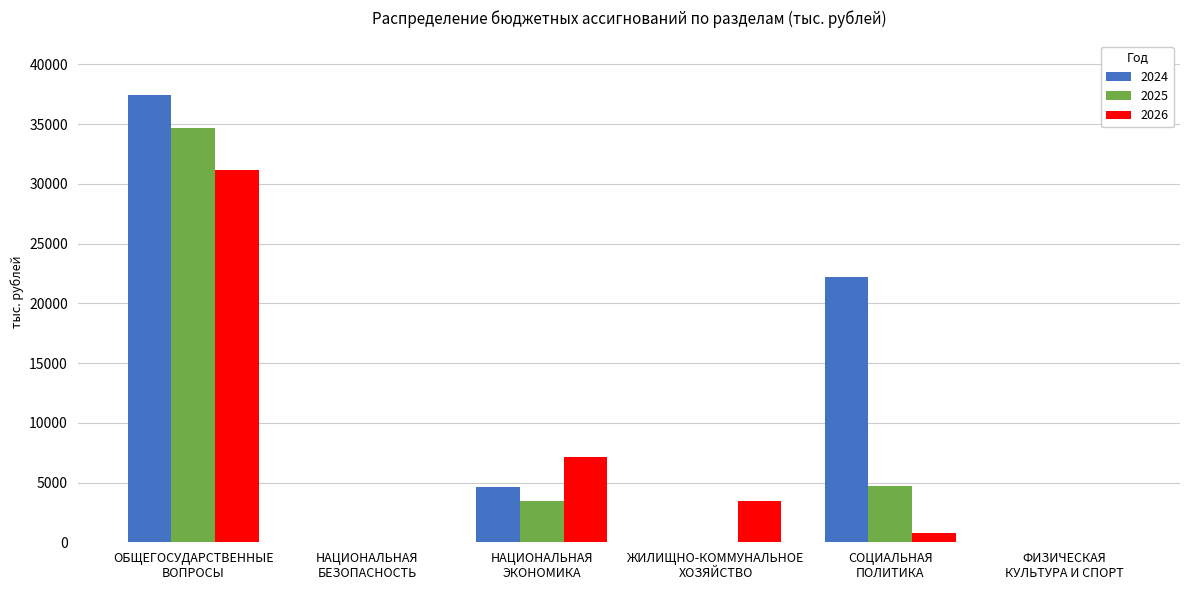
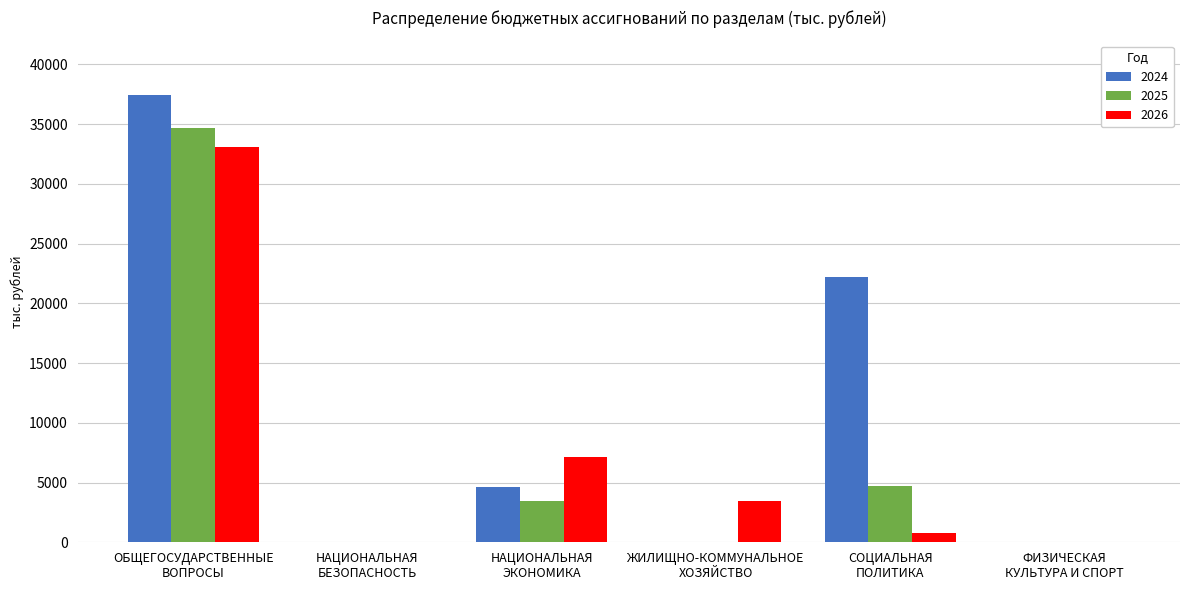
  {
    "2024": {
      "ОБЩЕГОСУДАРСТВЕННЫЕ ВОПРОСЫ": 37500,
      "НАЦИОНАЛЬНАЯ ЭКОНОМИКА": 4700,
      "ЖИЛИЩНО-КОММУНАЛЬНОЕ ХОЗЯЙСТВО": 0,
      "СОЦИАЛЬНАЯ ПОЛИТИКА": 22200,
      "ФИЗИЧЕСКАЯ КУЛЬТУРА И СПОРТ": 0
    },
    "2025": {
      "ОБЩЕГОСУДАРСТВЕННЫЕ ВОПРОСЫ": 34700,
      "НАЦИОНАЛЬНАЯ БЕЗОПАСНОСТЬ": 0,
      "НАЦИОНАЛЬНАЯ ЭКОНОМИКА": 3500,
      "ЖИЛИЩНО-КОММУНАЛЬНОЕ ХОЗЯЙСТВО": 0,
      "СОЦИАЛЬНАЯ ПОЛИТИКА": 4700,
      "ФИЗИЧЕСКАЯ КУЛЬТУРА И СПОРТ": 0
    },
    "2026": {
-     "ОБЩЕГОСУДАРСТВЕННЫЕ ВОПРОСЫ": 31100,
+     "ОБЩЕГОСУДАРСТВЕННЫЕ ВОПРОСЫ": 33000,
      "НАЦИОНАЛЬНАЯ БЕЗОПАСНОСТЬ": 0,
      "НАЦИОНАЛЬНАЯ ЭКОНОМИКА": 7100,
      "ЖИЛИЩНО-КОММУНАЛЬНОЕ ХОЗЯЙСТВО": 3400,
      "СОЦИАЛЬНАЯ ПОЛИТИКА": 700,
      "ФИЗИЧЕСКАЯ КУЛЬТУРА И СПОРТ": 0
    }
  }
